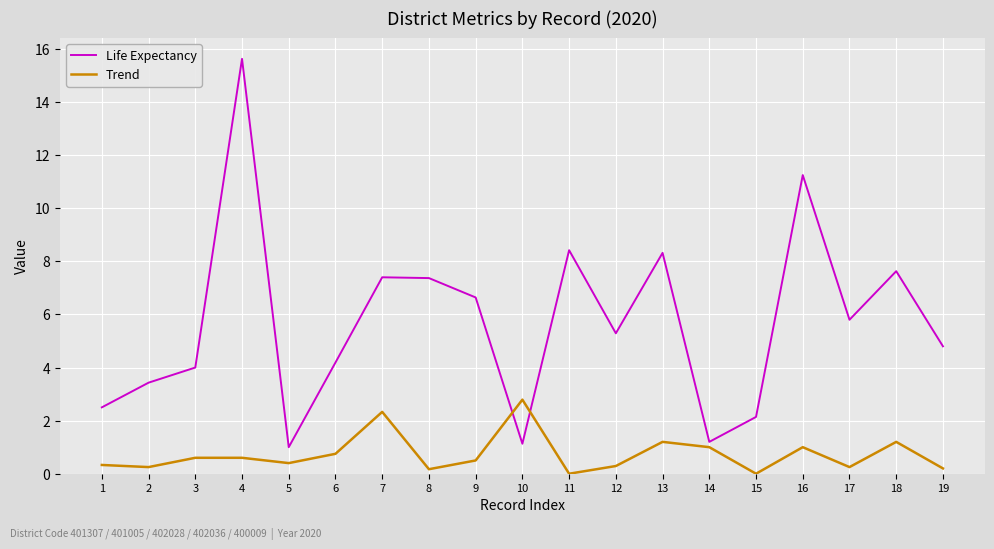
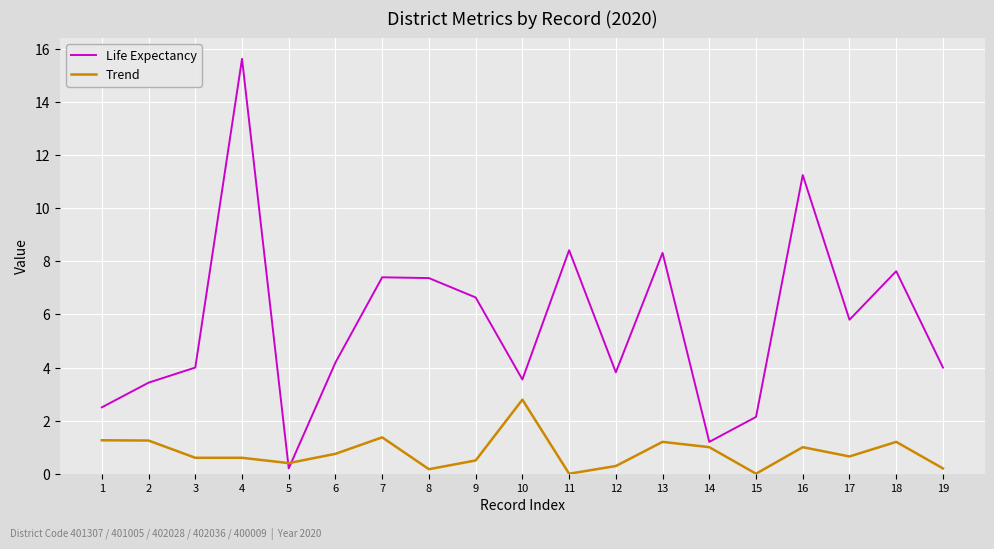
  {
    "Life Expectancy": {
      "1": 2.5,
      "2": 3.4,
      "3": 4.0,
      "4": 15.6,
-     "5": 1.0,
+     "5": 0.2,
      "6": 4.2,
      "7": 7.4,
      "8": 7.4,
      "9": 6.6,
-     "10": 1.1,
+     "10": 3.6,
      "11": 8.4,
-     "12": 5.3,
+     "12": 3.8,
      "13": 8.3,
      "14": 1.2,
      "15": 2.1,
      "16": 11.3,
      "17": 5.8,
      "18": 7.6,
-     "19": 4.8
+     "19": 4.0
    },
    "Trend": {
-     "1": 0.3,
-     "2": 0.3,
+     "1": 1.3,
+     "2": 1.3,
      "3": 0.6,
      "4": 0.6,
      "5": 0.4,
      "6": 0.8,
-     "7": 2.3,
+     "7": 1.4,
      "8": 0.2,
      "9": 0.5,
      "10": 2.8,
      "11": 0.0,
      "12": 0.3,
      "13": 1.2,
      "14": 1.0,
      "15": 0.0,
      "16": 1.0,
-     "17": 0.3,
+     "17": 0.7,
      "18": 1.2,
      "19": 0.2
    }
  }
